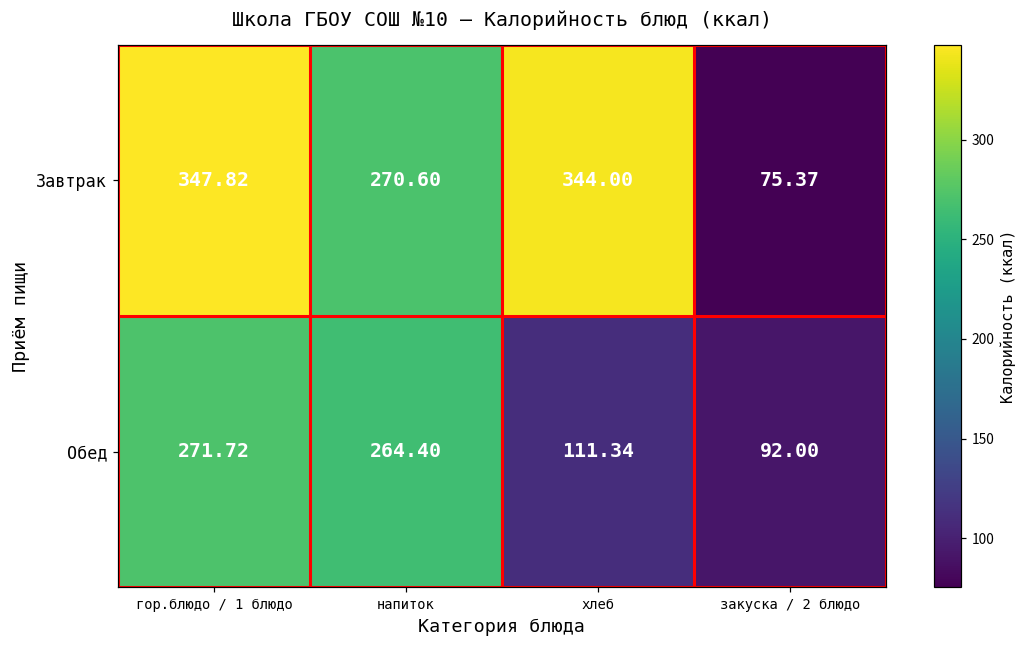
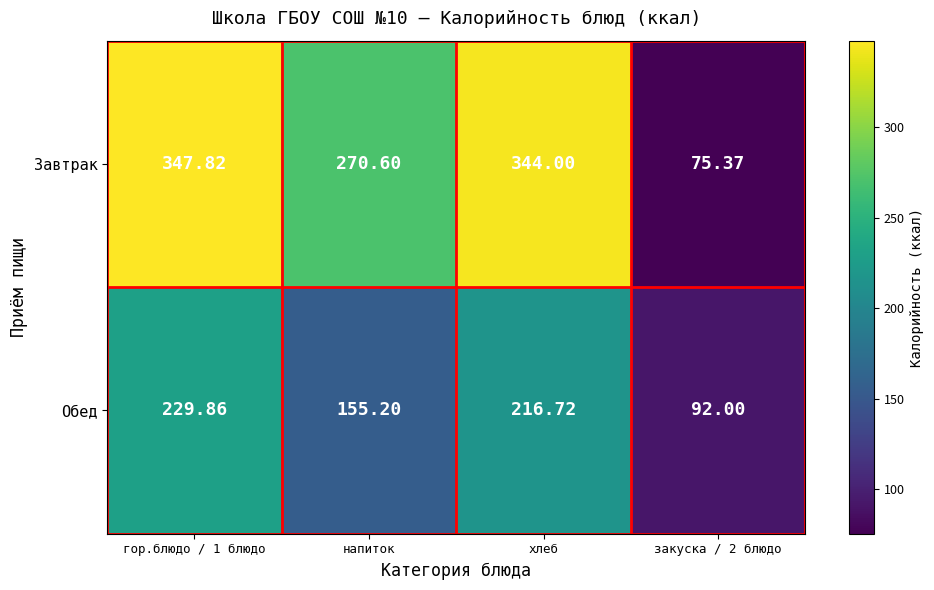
  {
    "Завтрак": {
      "гор.блюдо / 1 блюдо": 347.82,
      "напиток": 270.60,
      "хлеб": 344.00,
      "закуска / 2 блюдо": 75.37
    },
    "Обед": {
-     "гор.блюдо / 1 блюдо": 271.72,
-     "напиток": 264.40,
-     "хлеб": 111.34,
+     "гор.блюдо / 1 блюдо": 229.86,
+     "напиток": 155.20,
+     "хлеб": 216.72,
      "закуска / 2 блюдо": 92.00
    }
  }
